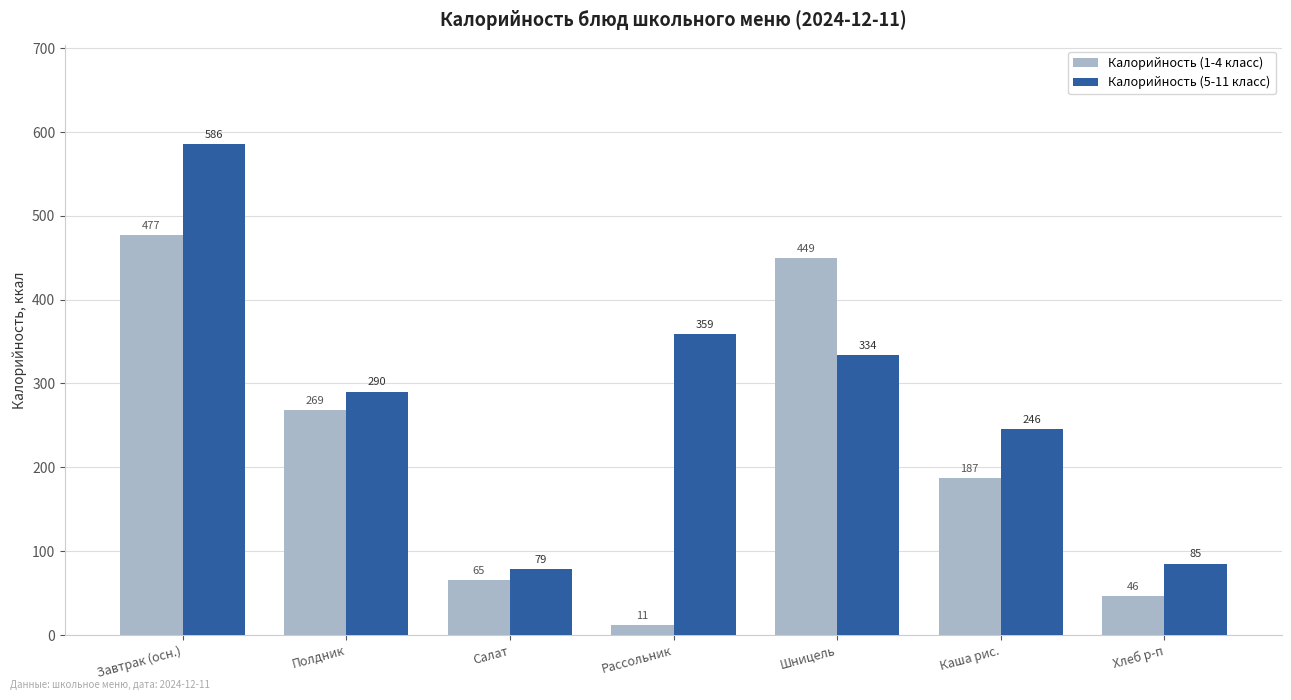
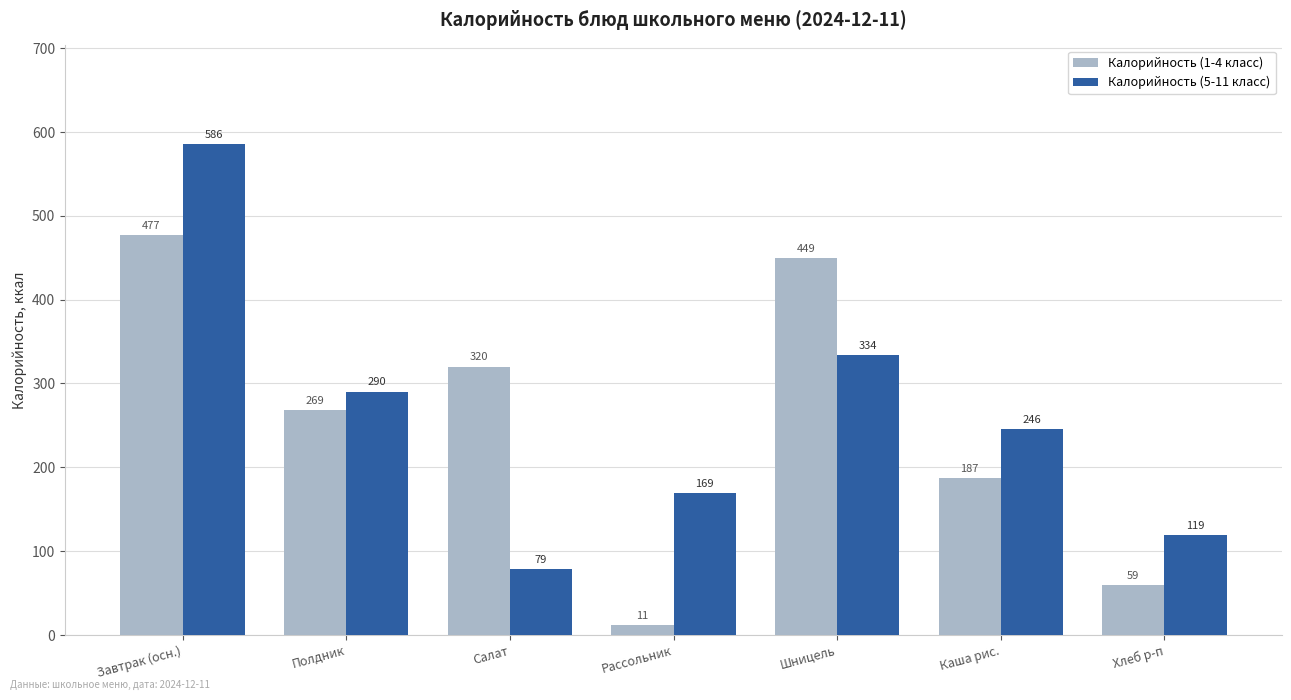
  {
    "Калорийность (1-4 класс)": {
      "Завтрак (осн.)": 477,
      "Полдник": 269,
-     "Салат": 65,
+     "Салат": 320,
      "Рассольник": 11,
      "Шницель": 449,
      "Каша рис.": 187,
-     "Хлеб р-п": 46
+     "Хлеб р-п": 59
    },
    "Калорийность (5-11 класс)": {
      "Завтрак (осн.)": 586,
      "Полдник": 290,
      "Салат": 79,
-     "Рассольник": 359,
+     "Рассольник": 169,
      "Шницель": 334,
      "Каша рис.": 246,
-     "Хлеб р-п": 85
+     "Хлеб р-п": 119
    }
  }
